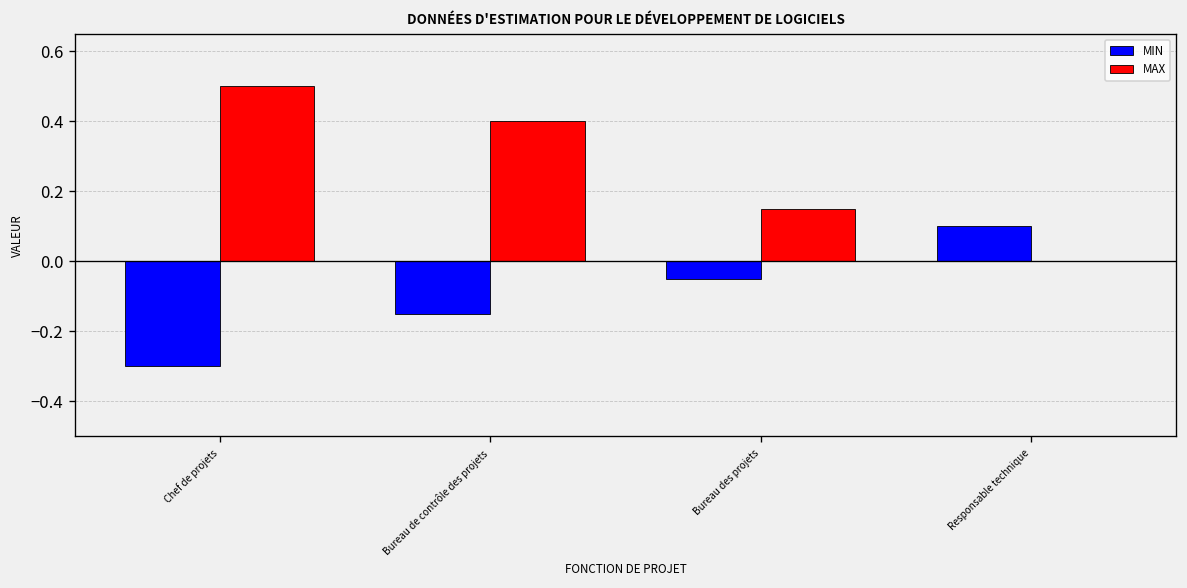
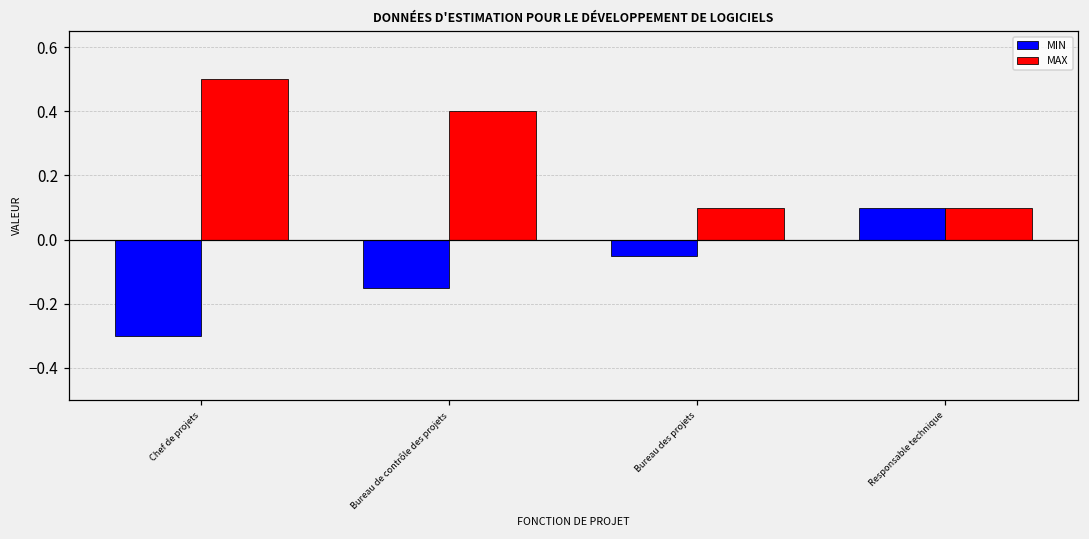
  {
    "MIN": {
      "Chef de projets": -0.30,
      "Bureau de contrôle des projets": -0.15,
      "Bureau des projets": -0.05,
      "Responsable technique": 0.10
    },
    "MAX": {
      "Chef de projets": 0.50,
      "Bureau de contrôle des projets": 0.40,
-     "Bureau des projets": 0.15,
-     "Responsable technique": 0.0
+     "Bureau des projets": 0.10,
+     "Responsable technique": 0.1
    }
  }
